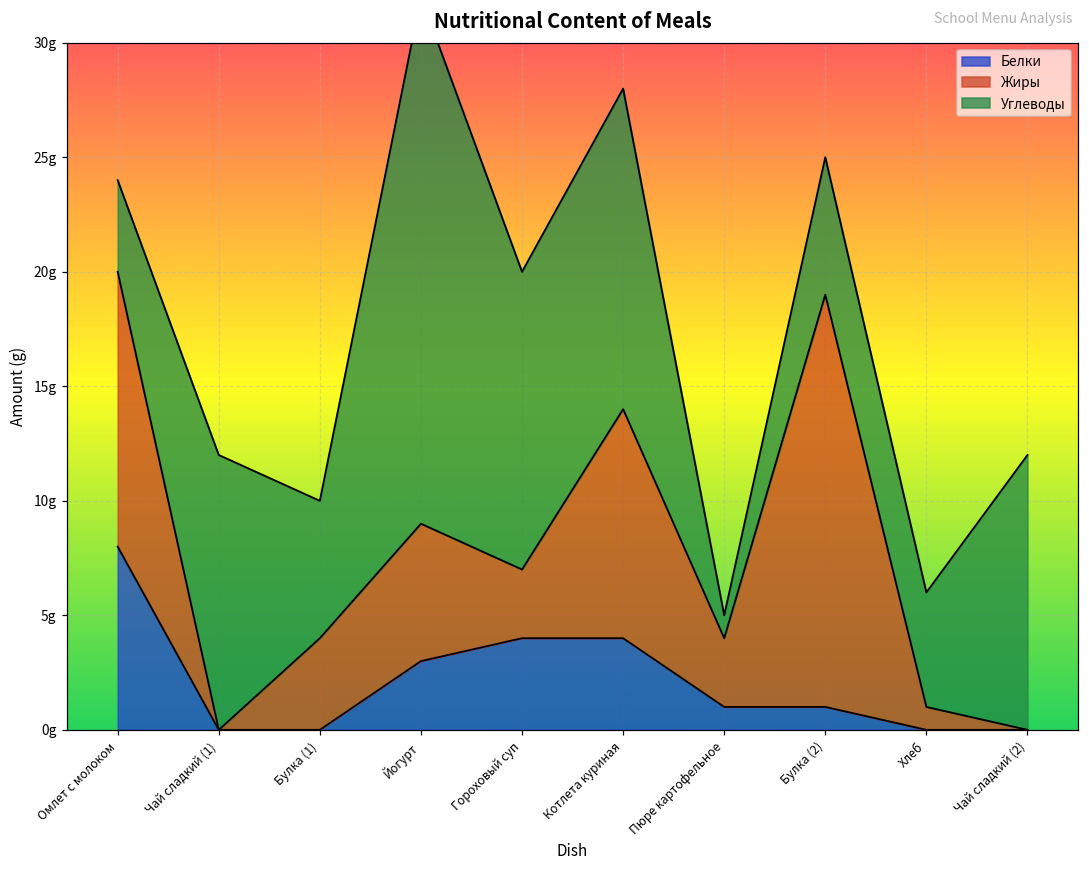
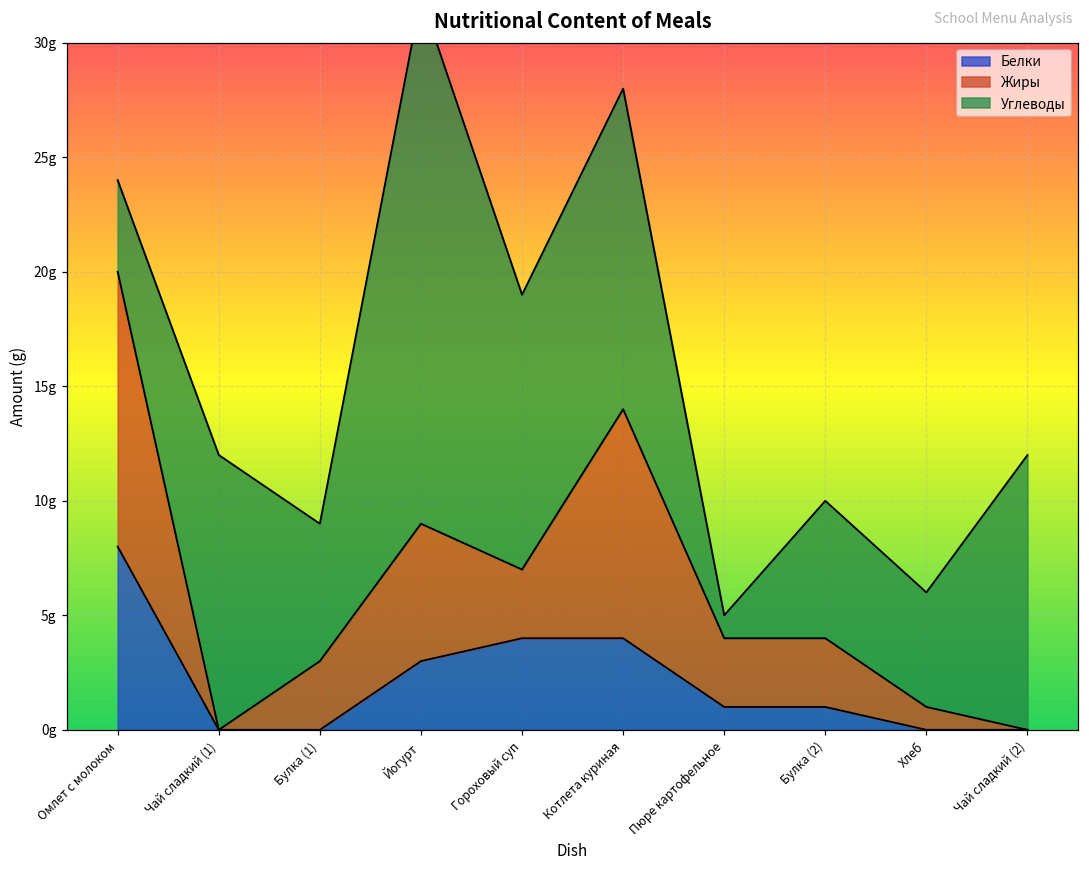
  {
    "Белки": {
      "Омлет с молоком": "8g",
      "Булка (1)": "0g",
      "Йогурт": "3g",
      "Гороховый суп": "4g",
      "Котлета куриная": "4g",
      "Пюре картофельное": "1g",
      "Булка (2)": "1g",
      "Хлеб": "0g"
    },
    "Жиры": {
      "Омлет с молоком": "12g",
-     "Булка (1)": "4g",
+     "Булка (1)": "3g",
      "Йогурт": "6g",
      "Гороховый суп": "3g",
      "Котлета куриная": "10g",
      "Пюре картофельное": "3g",
-     "Булка (2)": "18g",
+     "Булка (2)": "3g",
      "Хлеб": "1g"
    },
    "Углеводы": {
      "Омлет с молоком": "4g",
      "Чай сладкий (1)": "12g",
      "Булка (1)": "6g",
-     "Гороховый суп": "13g",
+     "Гороховый суп": "12g",
      "Котлета куриная": "14g",
      "Пюре картофельное": "1g",
      "Булка (2)": "6g",
      "Хлеб": "5g",
      "Чай сладкий (2)": "12g"
    }
  }
